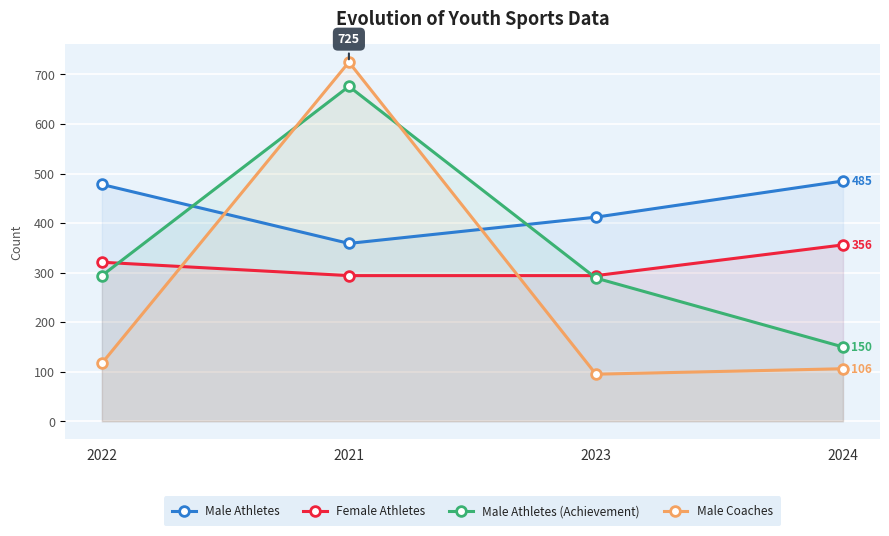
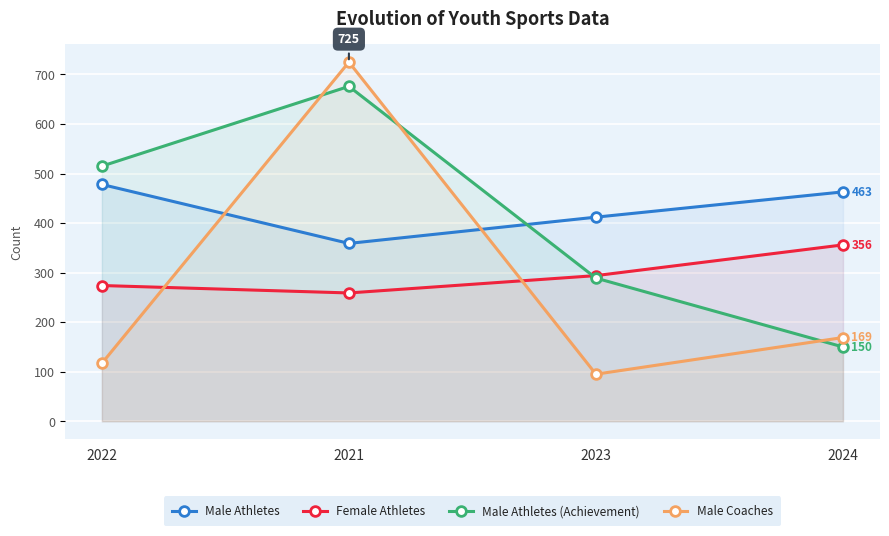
  {
    "Male Athletes": {
-     "2024": 485
+     "2024": 463
    },
    "Female Athletes": {
-     "2022": 320,
-     "2021": 290
+     "2022": 270,
+     "2021": 260
    },
    "Male Athletes (Achievement)": {
-     "2022": 290,
+     "2022": 520,
      "2021": 680
    },
    "Male Coaches": {
-     "2024": 106
+     "2024": 169
    }
  }
